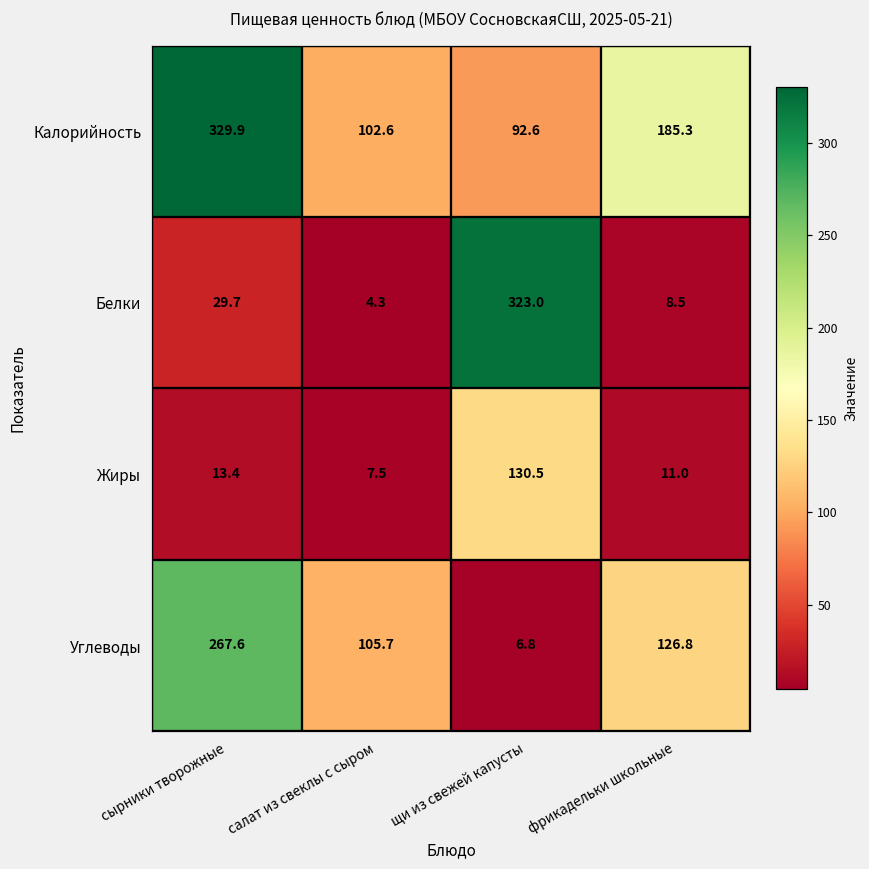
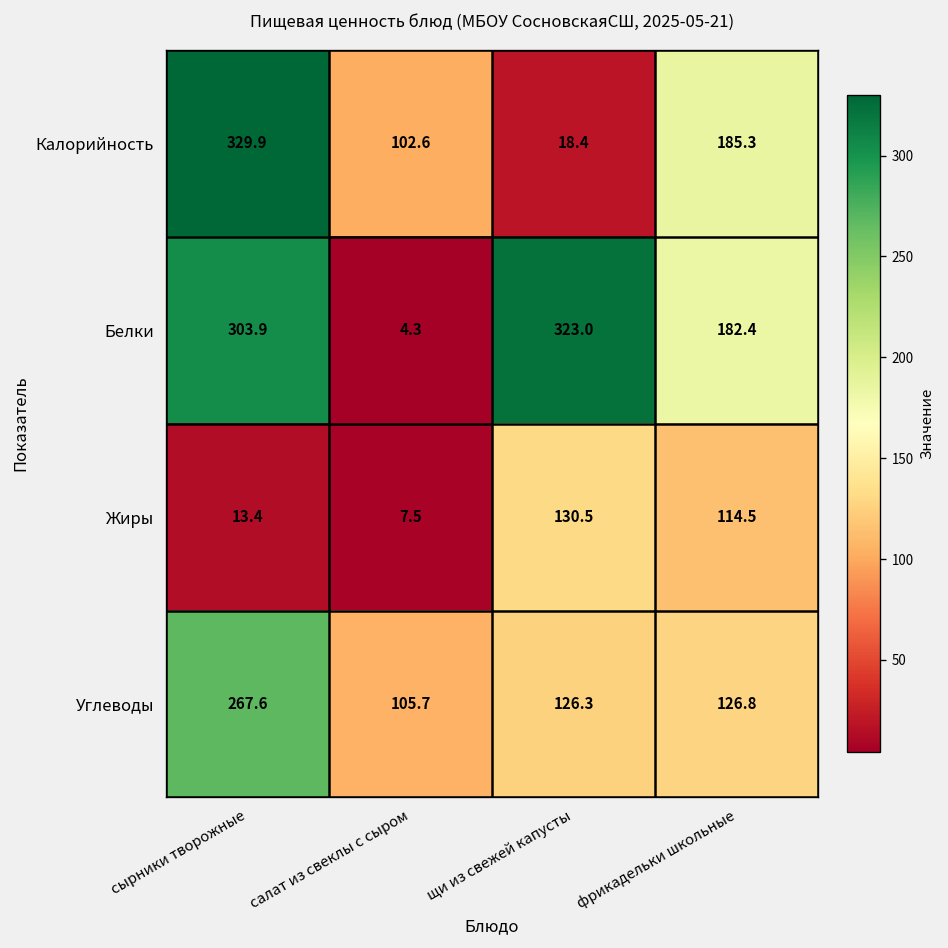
  {
    "Калорийность": {
      "сырники творожные": 329.9,
      "салат из свеклы с сыром": 102.6,
-     "щи из свежей капусты": 92.6,
+     "щи из свежей капусты": 18.4,
      "фрикадельки школьные": 185.3
    },
    "Белки": {
-     "сырники творожные": 29.7,
+     "сырники творожные": 303.9,
      "салат из свеклы с сыром": 4.3,
      "щи из свежей капусты": 323.0,
-     "фрикадельки школьные": 8.5
+     "фрикадельки школьные": 182.4
    },
    "Жиры": {
      "сырники творожные": 13.4,
      "салат из свеклы с сыром": 7.5,
      "щи из свежей капусты": 130.5,
-     "фрикадельки школьные": 11.0
+     "фрикадельки школьные": 114.5
    },
    "Углеводы": {
      "сырники творожные": 267.6,
      "салат из свеклы с сыром": 105.7,
-     "щи из свежей капусты": 6.8,
+     "щи из свежей капусты": 126.3,
      "фрикадельки школьные": 126.8
    }
  }
